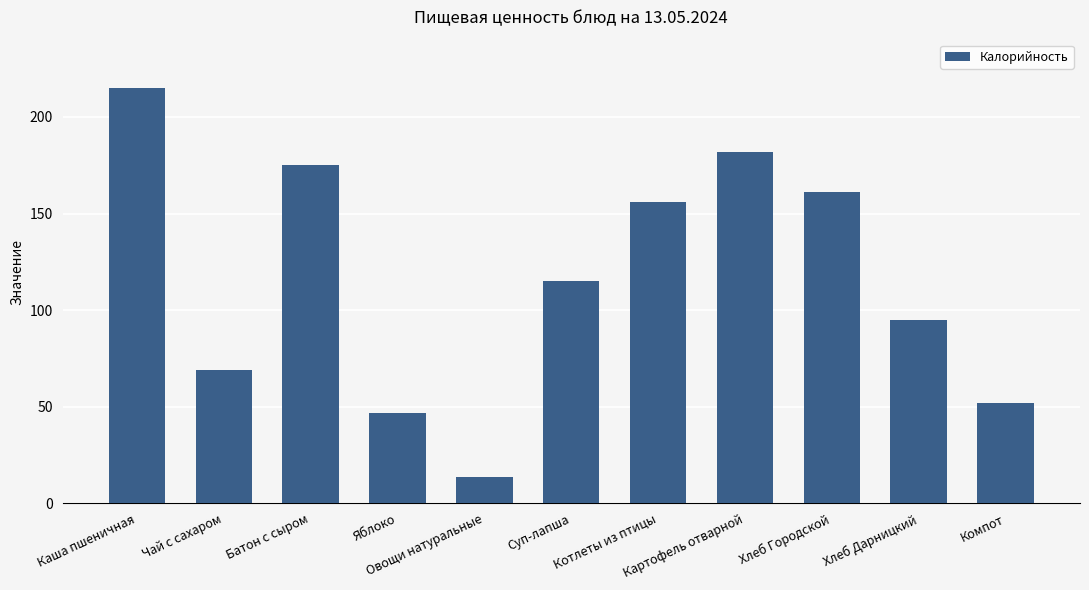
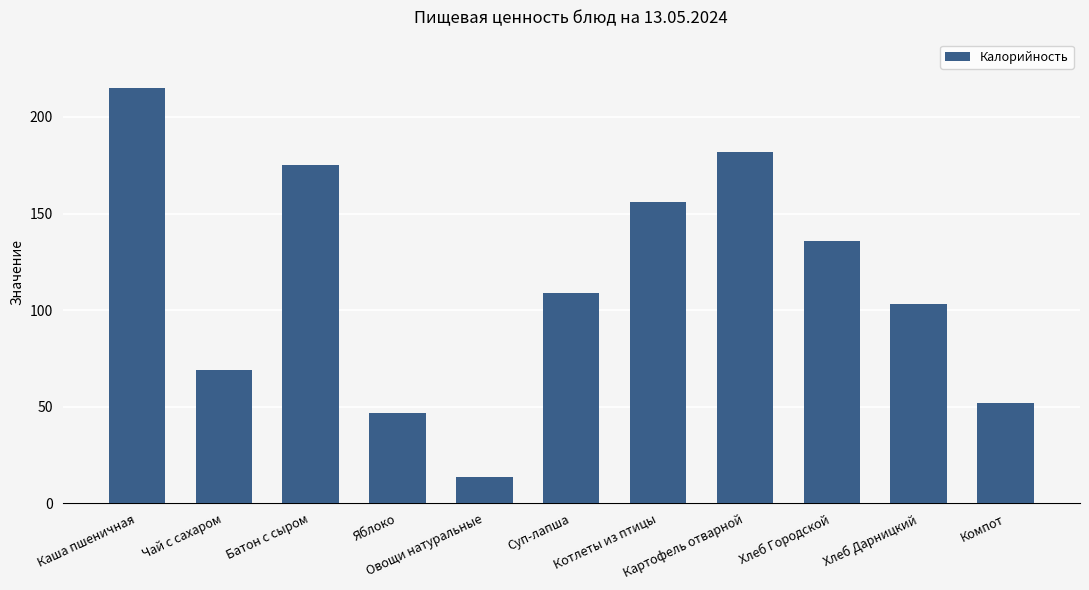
  {
    "Каша пшеничная": 215,
    "Чай с сахаром": 69,
    "Батон с сыром": 175,
    "Яблоко": 47,
    "Овощи натуральные": 14,
-   "Суп-лапша": 115,
+   "Суп-лапша": 109,
    "Котлеты из птицы": 156,
    "Картофель отварной": 182,
-   "Хлеб Городской": 161,
-   "Хлеб Дарницкий": 95,
+   "Хлеб Городской": 136,
+   "Хлеб Дарницкий": 103,
    "Компот": 52
  }
